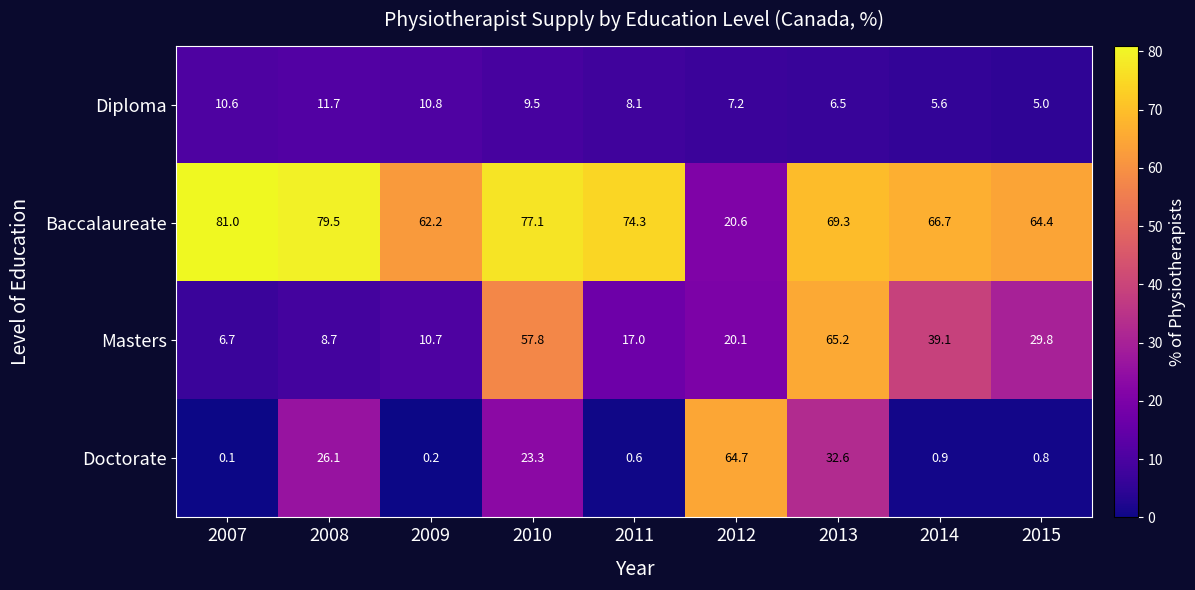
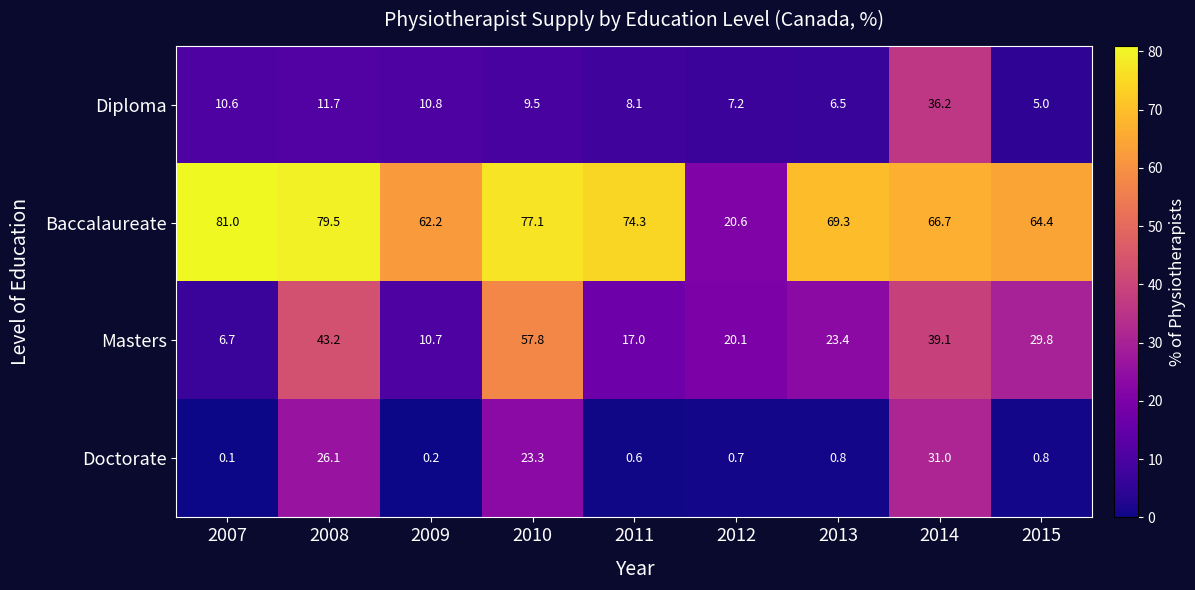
  {
    "Diploma": {
      "2007": 10.6,
      "2008": 11.7,
      "2009": 10.8,
      "2010": 9.5,
      "2011": 8.1,
      "2012": 7.2,
      "2013": 6.5,
-     "2014": 5.6,
+     "2014": 36.2,
      "2015": 5.0
    },
    "Baccalaureate": {
      "2007": 81.0,
      "2008": 79.5,
      "2009": 62.2,
      "2010": 77.1,
      "2011": 74.3,
      "2012": 20.6,
      "2013": 69.3,
      "2014": 66.7,
      "2015": 64.4
    },
    "Masters": {
      "2007": 6.7,
-     "2008": 8.7,
+     "2008": 43.2,
      "2009": 10.7,
      "2010": 57.8,
      "2011": 17.0,
      "2012": 20.1,
-     "2013": 65.2,
+     "2013": 23.4,
      "2014": 39.1,
      "2015": 29.8
    },
    "Doctorate": {
      "2007": 0.1,
      "2008": 26.1,
      "2009": 0.2,
      "2010": 23.3,
      "2011": 0.6,
-     "2012": 64.7,
-     "2013": 32.6,
-     "2014": 0.9,
+     "2012": 0.7,
+     "2013": 0.8,
+     "2014": 31.0,
      "2015": 0.8
    }
  }
